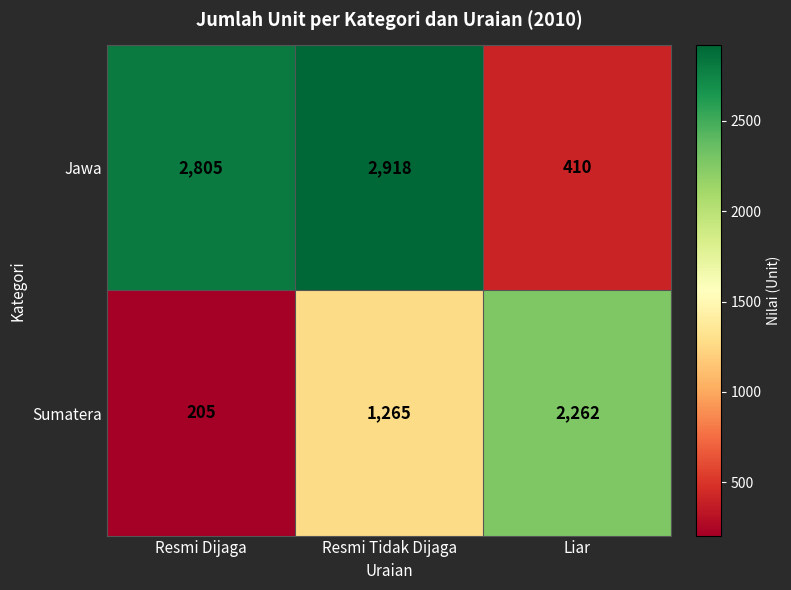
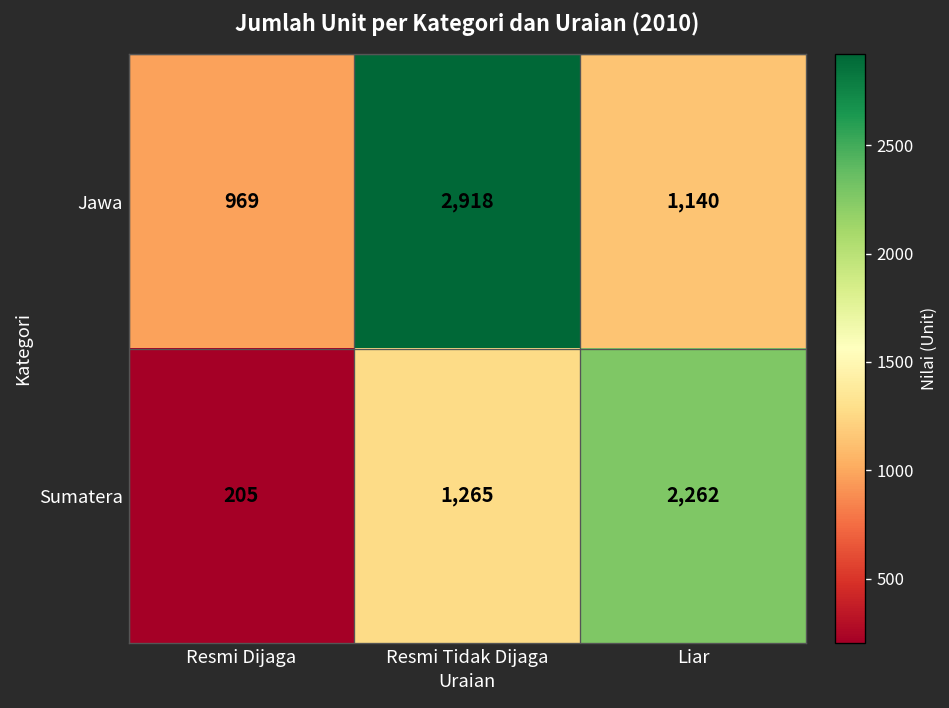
  {
    "Jawa": {
-     "Resmi Dijaga": "2,805",
+     "Resmi Dijaga": "969",
      "Resmi Tidak Dijaga": "2,918",
-     "Liar": "410"
+     "Liar": "1,140"
    },
    "Sumatera": {
      "Resmi Dijaga": "205",
      "Resmi Tidak Dijaga": "1,265",
      "Liar": "2,262"
    }
  }
